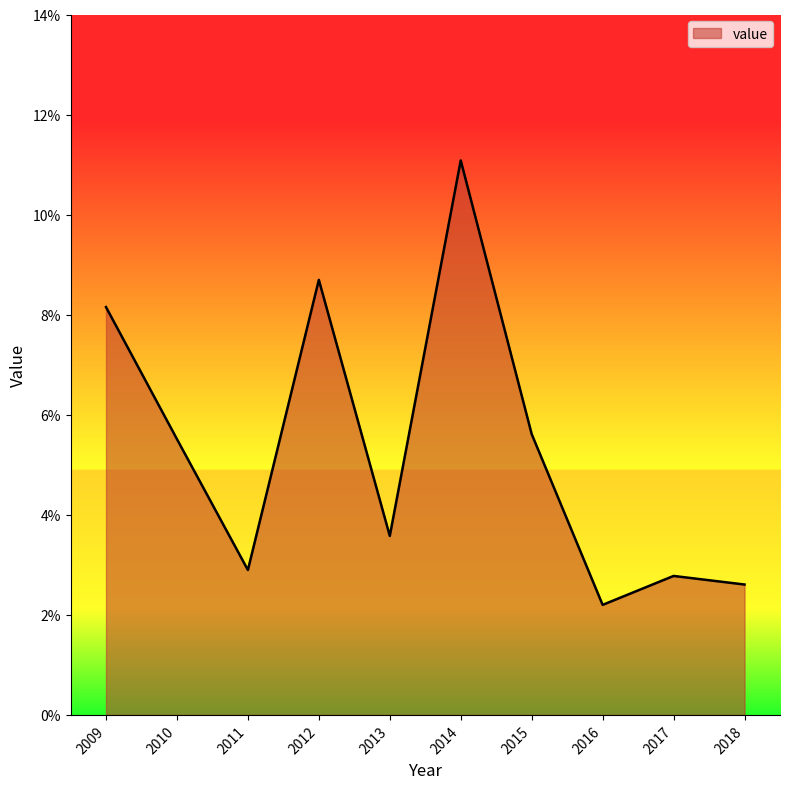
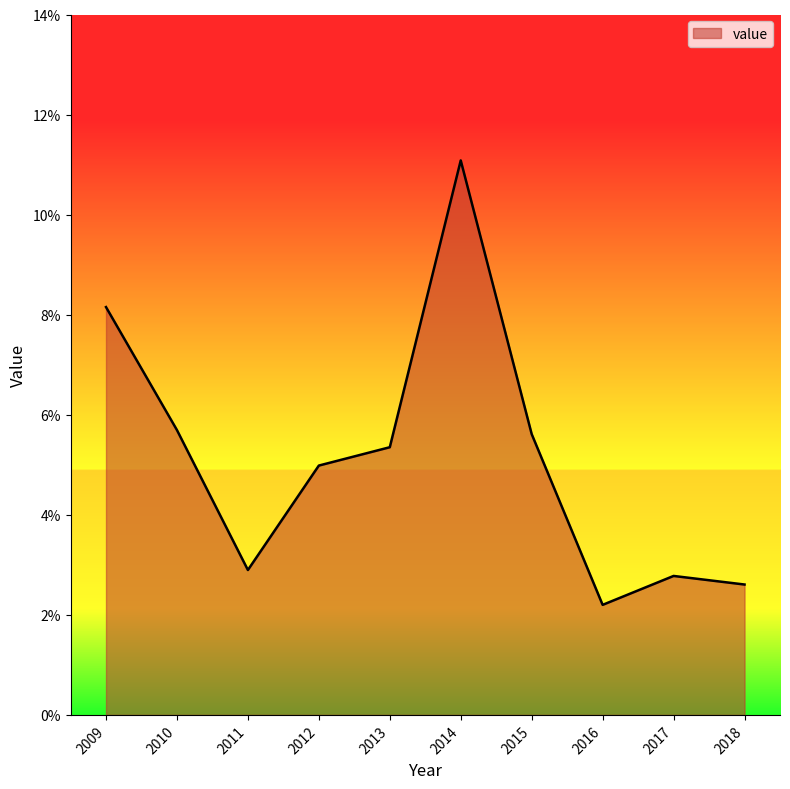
  {
    "2009": "8.2%",
-   "2010": "5.5%",
+   "2010": "5.7%",
    "2011": "2.9%",
-   "2012": "8.7%",
-   "2013": "3.6%",
+   "2012": "5.0%",
+   "2013": "5.4%",
    "2014": "11.1%",
    "2015": "5.6%",
    "2016": "2.2%",
    "2017": "2.8%",
    "2018": "2.6%"
  }
